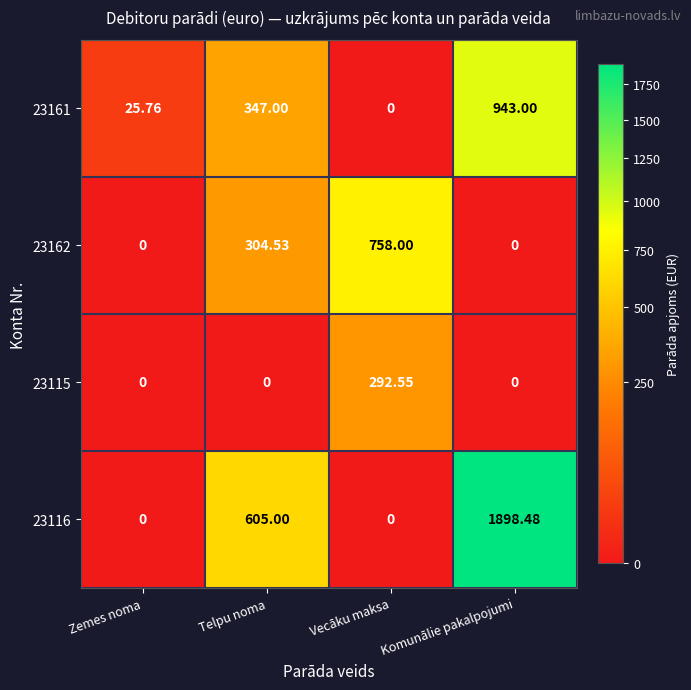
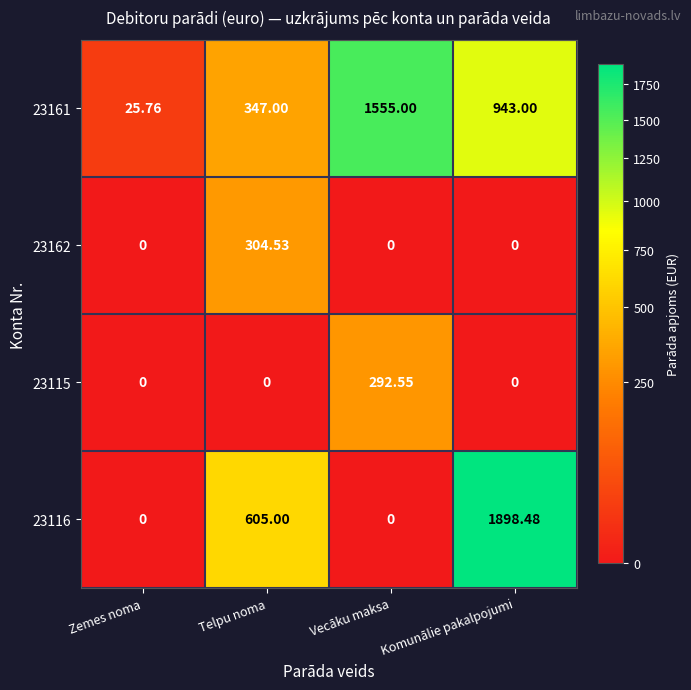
  {
    "23161": {
      "Zemes noma": 25.76,
      "Telpu noma": 347.00,
-     "Vecāku maksa": 0,
+     "Vecāku maksa": 1555.00,
      "Komunālie pakalpojumi": 943.00
    },
    "23162": {
      "Zemes noma": 0,
      "Telpu noma": 304.53,
-     "Vecāku maksa": 758.00,
+     "Vecāku maksa": 0,
      "Komunālie pakalpojumi": 0
    },
    "23115": {
      "Zemes noma": 0,
      "Telpu noma": 0,
      "Vecāku maksa": 292.55,
      "Komunālie pakalpojumi": 0
    },
    "23116": {
      "Zemes noma": 0,
      "Telpu noma": 605.00,
      "Vecāku maksa": 0,
      "Komunālie pakalpojumi": 1898.48
    }
  }
